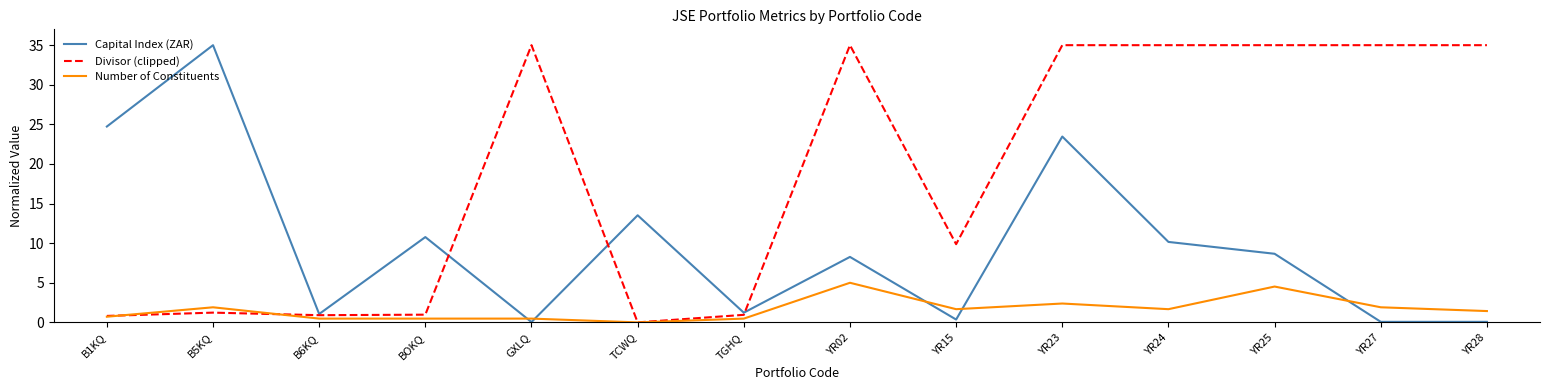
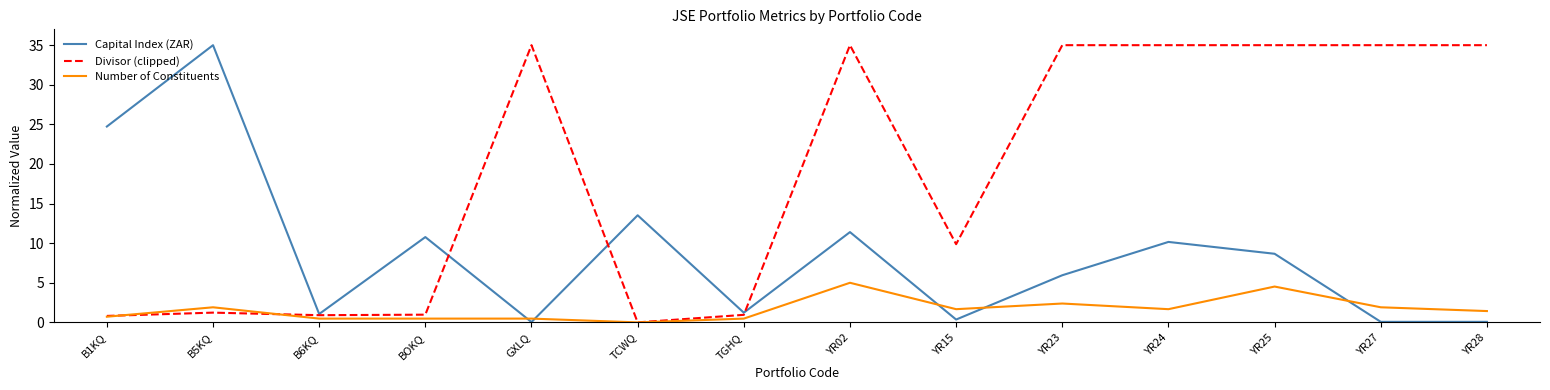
  {
    "Capital Index (ZAR)": {
      "B1KQ": 25,
      "B5KQ": 35,
      "BOKQ": 11,
      "GXLQ": 0,
      "TCWQ": 14,
-     "YR02": 8,
+     "YR02": 11,
      "YR15": 0,
-     "YR23": 23,
+     "YR23": 6,
      "YR24": 10,
      "YR25": 9,
      "YR27": 0,
      "YR28": 0
    },
    "Divisor (clipped)": {
      "B5KQ": 1,
      "BOKQ": 1,
      "GXLQ": 35,
      "YR02": 35,
      "YR15": 10,
      "YR23": 35,
      "YR24": 35,
      "YR25": 35,
      "YR27": 35,
      "YR28": 35
    },
    "Number of Constituents": {
      "B5KQ": 2,
      "B6KQ": 0,
      "BOKQ": 0,
      "GXLQ": 0,
      "TGHQ": 0,
      "YR02": 5,
      "YR15": 2,
      "YR23": 2,
      "YR24": 2,
      "YR25": 5,
      "YR27": 2,
      "YR28": 1
    }
  }
